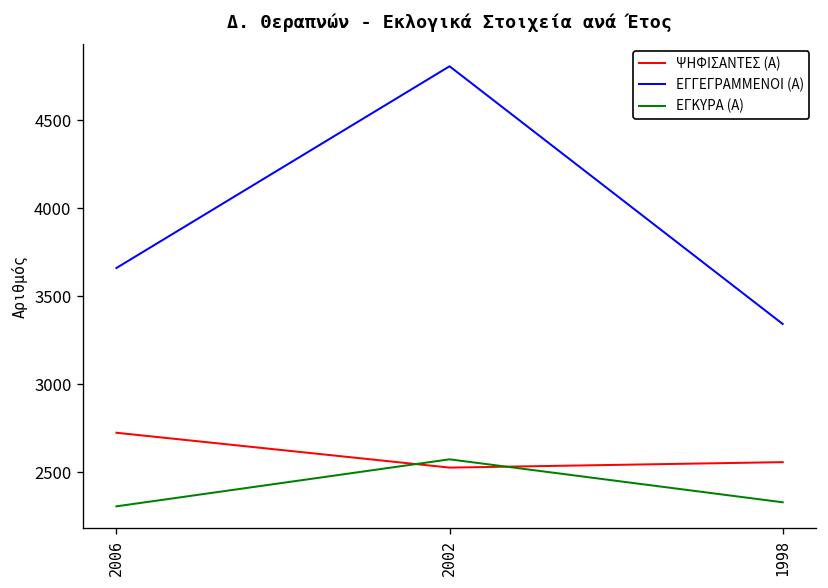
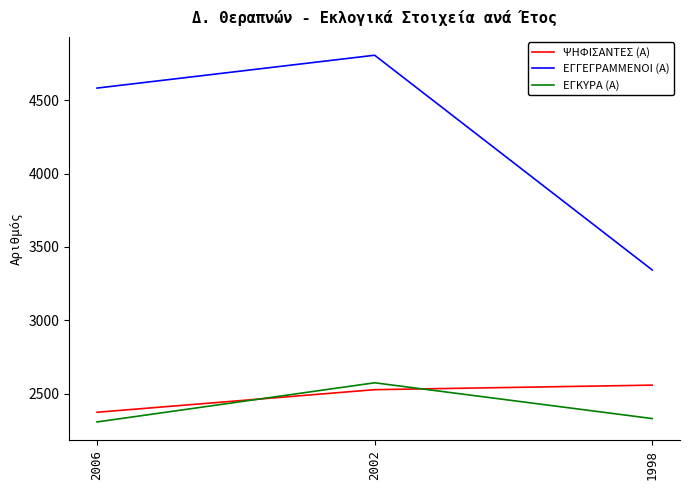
  {
    "ΨΗΦΙΣΑΝΤΕΣ (Α)": {
-     "2006": 2730,
+     "2006": 2370,
      "2002": 2530,
      "1998": 2560
    },
    "ΕΓΓΕΓΡΑΜΜΕΝΟΙ (Α)": {
-     "2006": 3660,
+     "2006": 4580,
      "2002": 4810,
      "1998": 3340
    },
    "ΕΓΚΥΡΑ (Α)": {
      "2006": 2310,
      "2002": 2570,
      "1998": 2330
    }
  }
